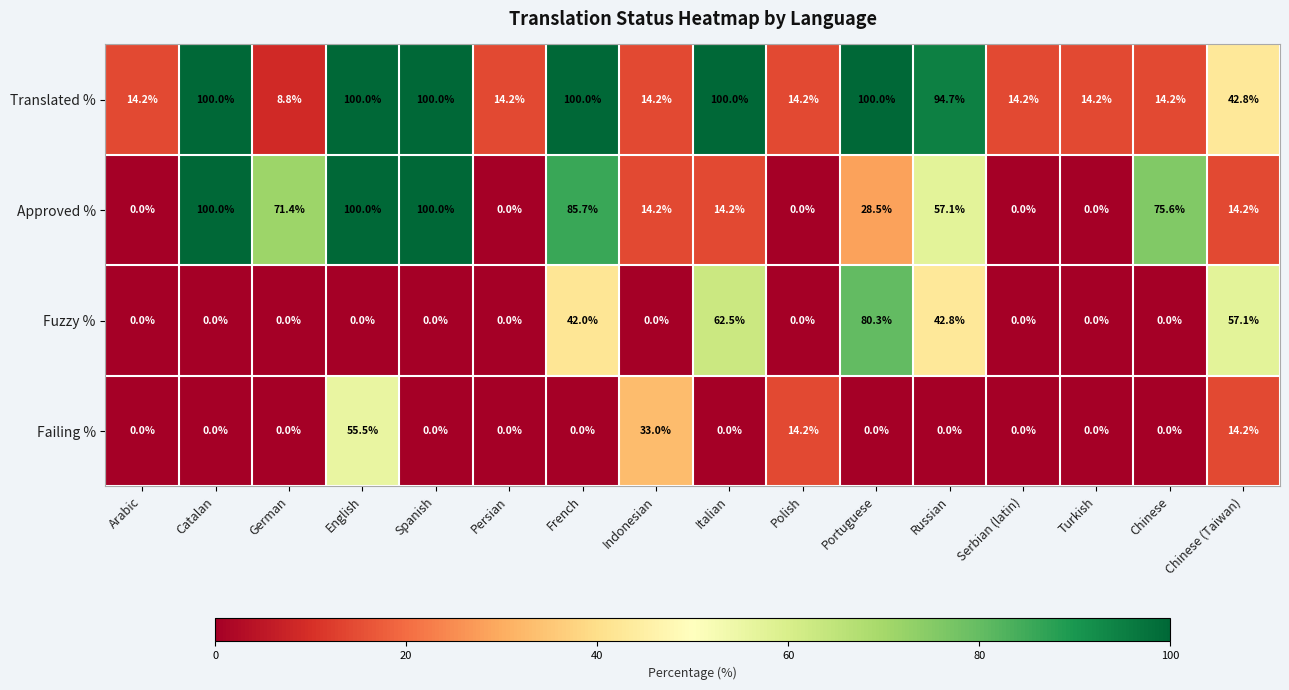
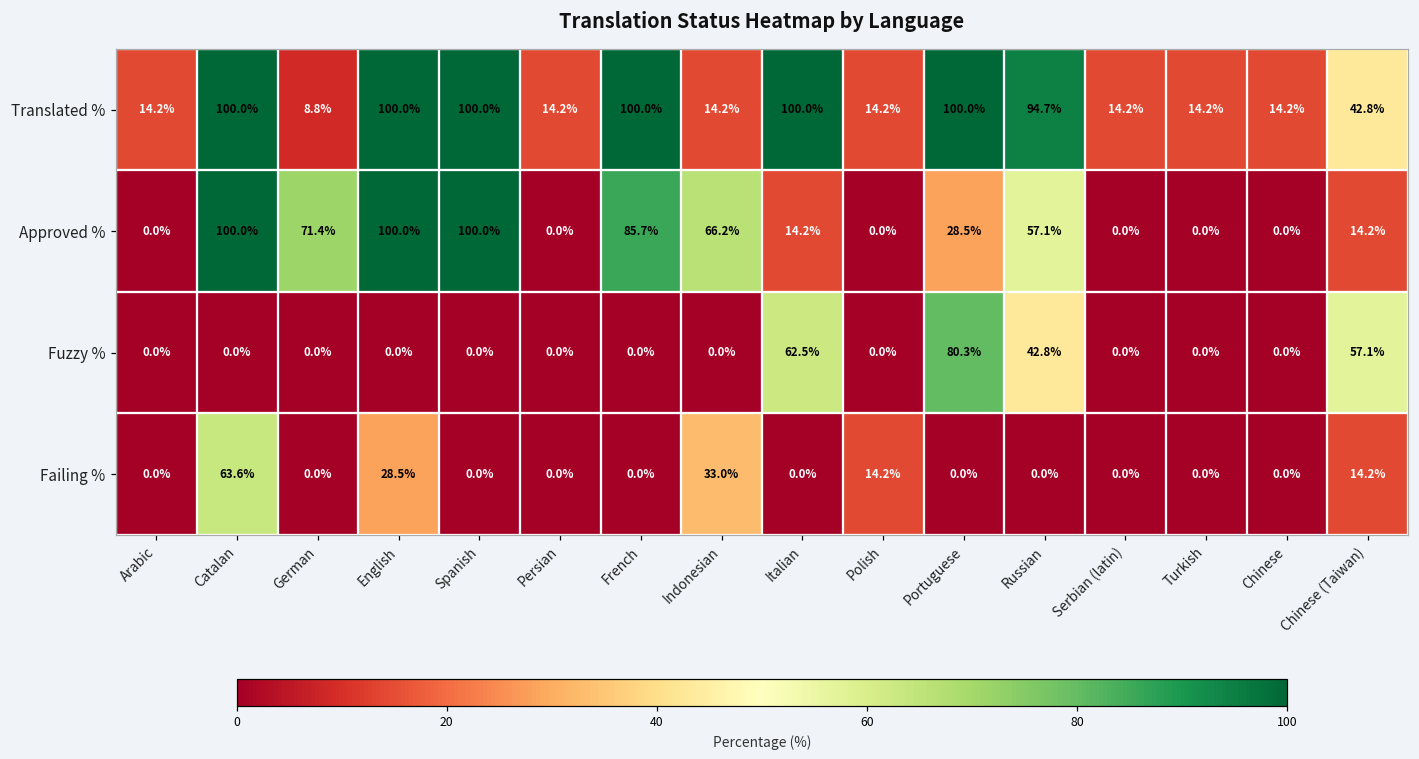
  {
    "Translated %": {
      "Arabic": "14.2%",
      "Catalan": "100.0%",
      "German": "8.8%",
      "English": "100.0%",
      "Spanish": "100.0%",
      "Persian": "14.2%",
      "French": "100.0%",
      "Indonesian": "14.2%",
      "Italian": "100.0%",
      "Polish": "14.2%",
      "Portuguese": "100.0%",
      "Russian": "94.7%",
      "Serbian (latin)": "14.2%",
      "Turkish": "14.2%",
      "Chinese": "14.2%",
      "Chinese (Taiwan)": "42.8%"
    },
    "Approved %": {
      "Arabic": "0.0%",
      "Catalan": "100.0%",
      "German": "71.4%",
      "English": "100.0%",
      "Spanish": "100.0%",
      "Persian": "0.0%",
      "French": "85.7%",
-     "Indonesian": "14.2%",
+     "Indonesian": "66.2%",
      "Italian": "14.2%",
      "Polish": "0.0%",
      "Portuguese": "28.5%",
      "Russian": "57.1%",
      "Serbian (latin)": "0.0%",
      "Turkish": "0.0%",
-     "Chinese": "75.6%",
+     "Chinese": "0.0%",
      "Chinese (Taiwan)": "14.2%"
    },
    "Fuzzy %": {
      "Arabic": "0.0%",
      "Catalan": "0.0%",
      "German": "0.0%",
      "English": "0.0%",
      "Spanish": "0.0%",
      "Persian": "0.0%",
-     "French": "42.0%",
+     "French": "0.0%",
      "Indonesian": "0.0%",
      "Italian": "62.5%",
      "Polish": "0.0%",
      "Portuguese": "80.3%",
      "Russian": "42.8%",
      "Serbian (latin)": "0.0%",
      "Turkish": "0.0%",
      "Chinese": "0.0%",
      "Chinese (Taiwan)": "57.1%"
    },
    "Failing %": {
      "Arabic": "0.0%",
-     "Catalan": "0.0%",
+     "Catalan": "63.6%",
      "German": "0.0%",
-     "English": "55.5%",
+     "English": "28.5%",
      "Spanish": "0.0%",
      "Persian": "0.0%",
      "French": "0.0%",
      "Indonesian": "33.0%",
      "Italian": "0.0%",
      "Polish": "14.2%",
      "Portuguese": "0.0%",
      "Russian": "0.0%",
      "Serbian (latin)": "0.0%",
      "Turkish": "0.0%",
      "Chinese": "0.0%",
      "Chinese (Taiwan)": "14.2%"
    }
  }
